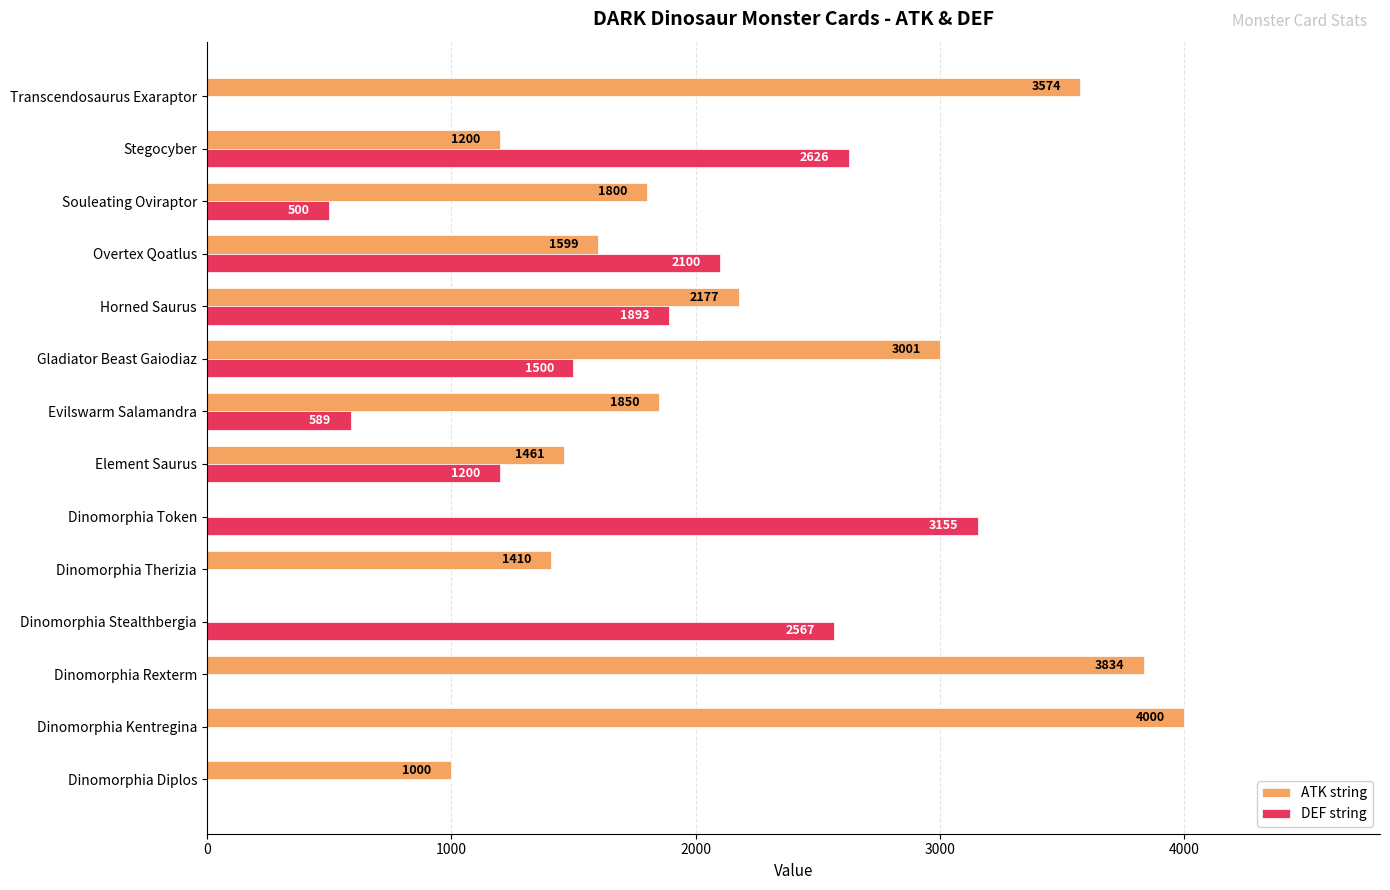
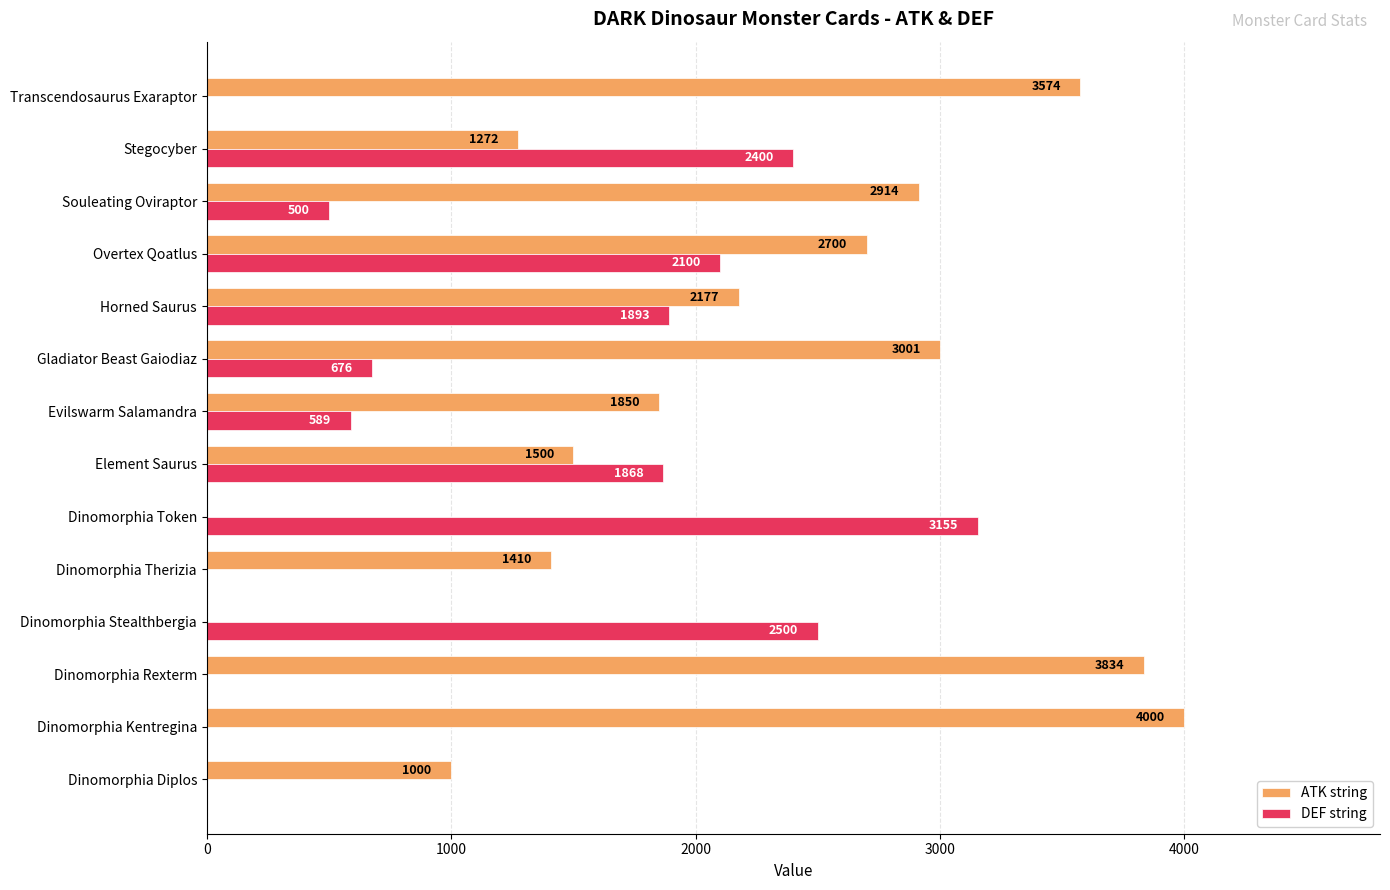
  {
    "ATK string": {
      "Transcendosaurus Exaraptor": 3574,
-     "Stegocyber": 1200,
-     "Souleating Oviraptor": 1800,
-     "Overtex Qoatlus": 1599,
+     "Stegocyber": 1272,
+     "Souleating Oviraptor": 2914,
+     "Overtex Qoatlus": 2700,
      "Horned Saurus": 2177,
      "Gladiator Beast Gaiodiaz": 3001,
      "Evilswarm Salamandra": 1850,
-     "Element Saurus": 1461,
+     "Element Saurus": 1500,
      "Dinomorphia Therizia": 1410,
      "Dinomorphia Rexterm": 3834,
      "Dinomorphia Kentregina": 4000,
      "Dinomorphia Diplos": 1000
    },
    "DEF string": {
-     "Stegocyber": 2626,
+     "Stegocyber": 2400,
      "Souleating Oviraptor": 500,
      "Overtex Qoatlus": 2100,
      "Horned Saurus": 1893,
-     "Gladiator Beast Gaiodiaz": 1500,
+     "Gladiator Beast Gaiodiaz": 676,
      "Evilswarm Salamandra": 589,
-     "Element Saurus": 1200,
+     "Element Saurus": 1868,
      "Dinomorphia Token": 3155,
-     "Dinomorphia Stealthbergia": 2567
+     "Dinomorphia Stealthbergia": 2500
    }
  }
